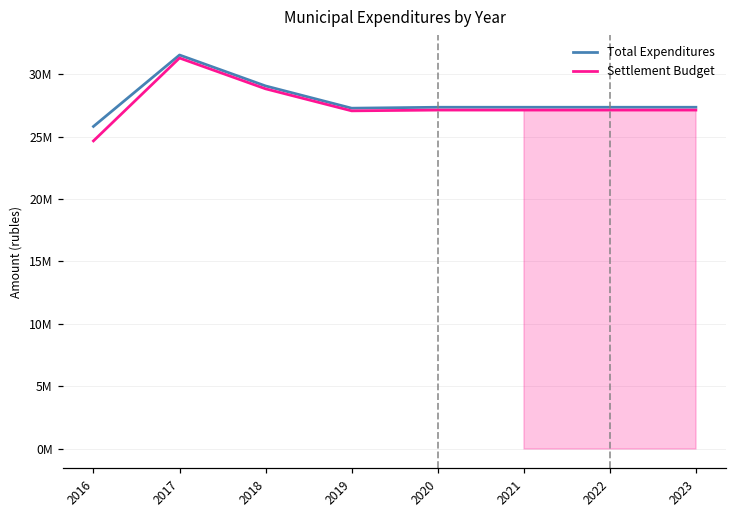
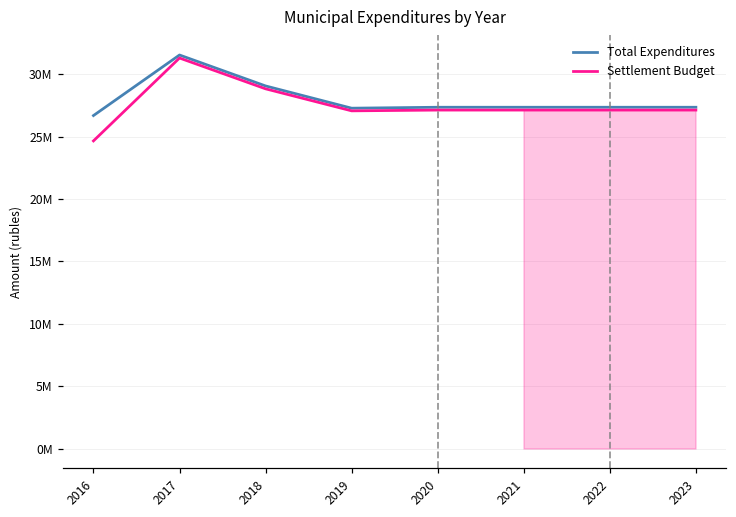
  {
    "Total Expenditures": {
-     "2016": 25800000,
+     "2016": 26700000,
      "2017": 31600000,
      "2018": 29100000,
      "2020": 27400000,
      "2021": 27400000,
      "2022": 27400000,
      "2023": 27400000
    }
  }
